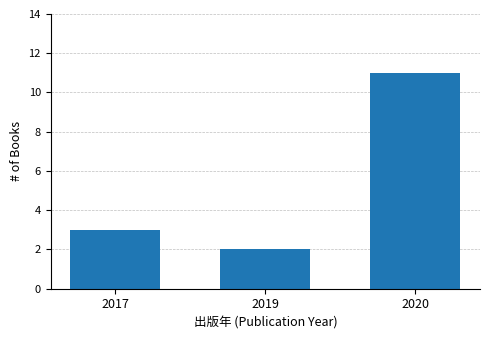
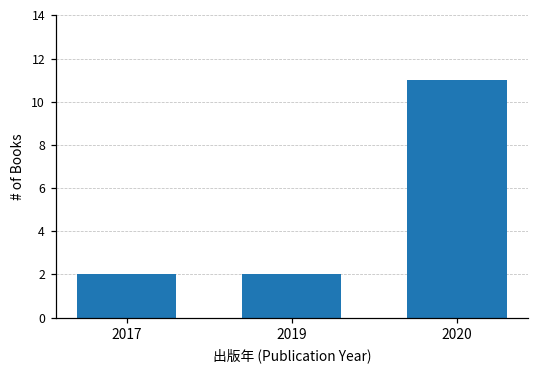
  {
-   "2017": 3,
+   "2017": 2,
    "2019": 2,
    "2020": 11
  }
